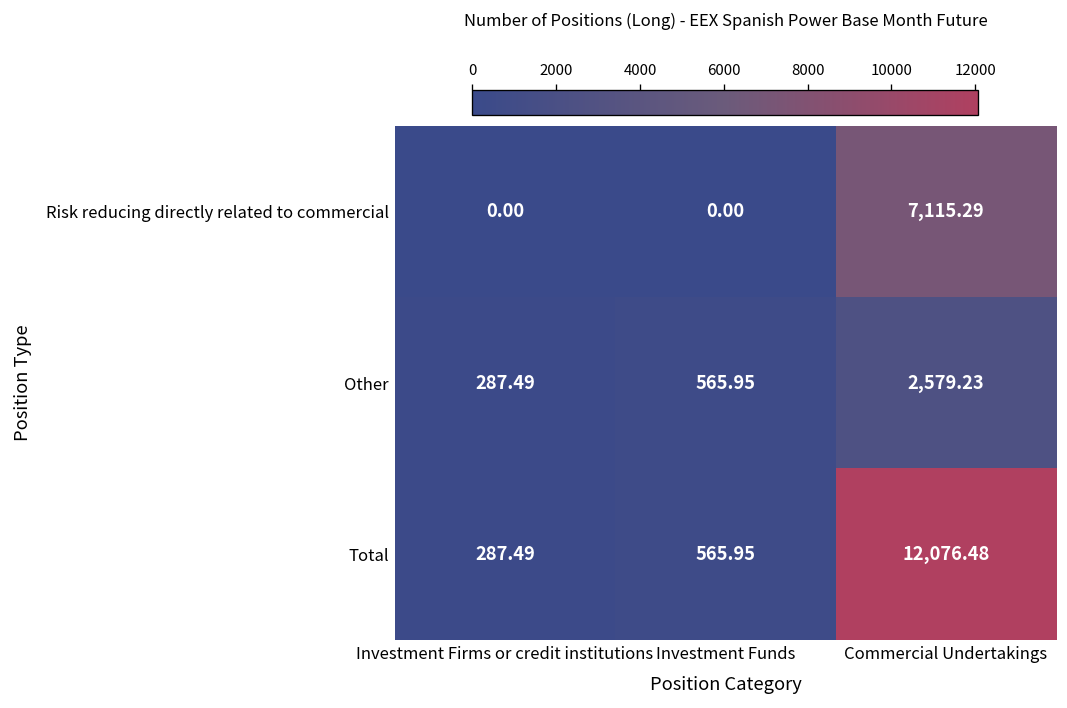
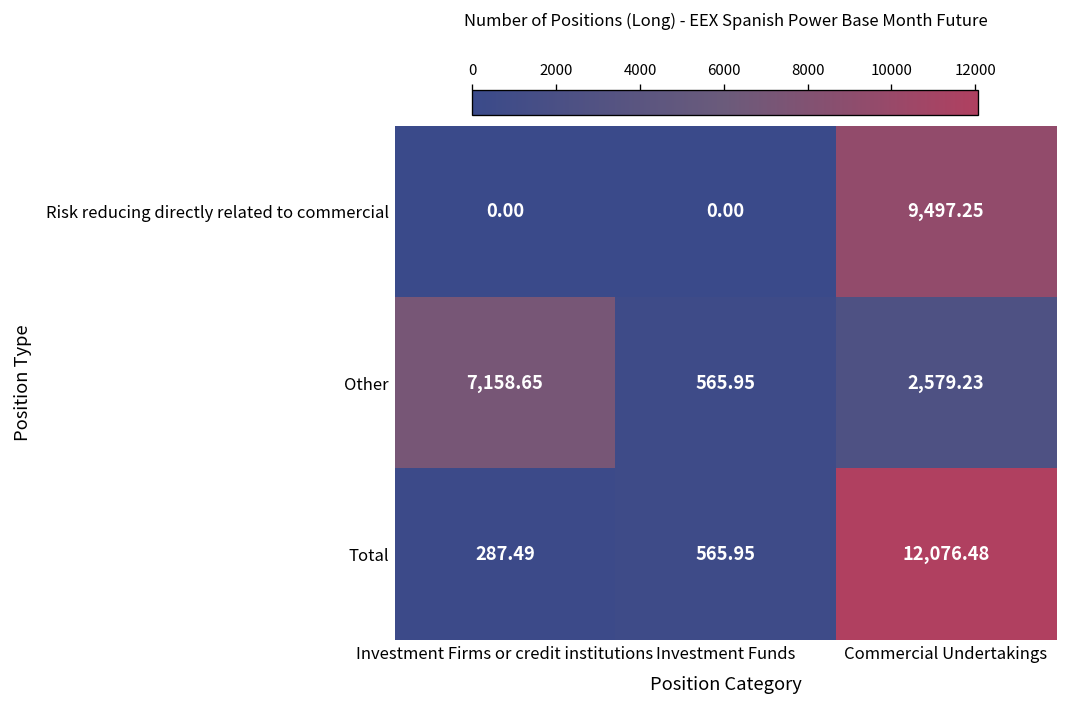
  {
    "Risk reducing directly related to commercial": {
      "Investment Firms or credit institutions": "0.00",
      "Investment Funds": "0.00",
-     "Commercial Undertakings": "7,115.29"
+     "Commercial Undertakings": "9,497.25"
    },
    "Other": {
-     "Investment Firms or credit institutions": "287.49",
+     "Investment Firms or credit institutions": "7,158.65",
      "Investment Funds": "565.95",
      "Commercial Undertakings": "2,579.23"
    },
    "Total": {
      "Investment Firms or credit institutions": "287.49",
      "Investment Funds": "565.95",
      "Commercial Undertakings": "12,076.48"
    }
  }
